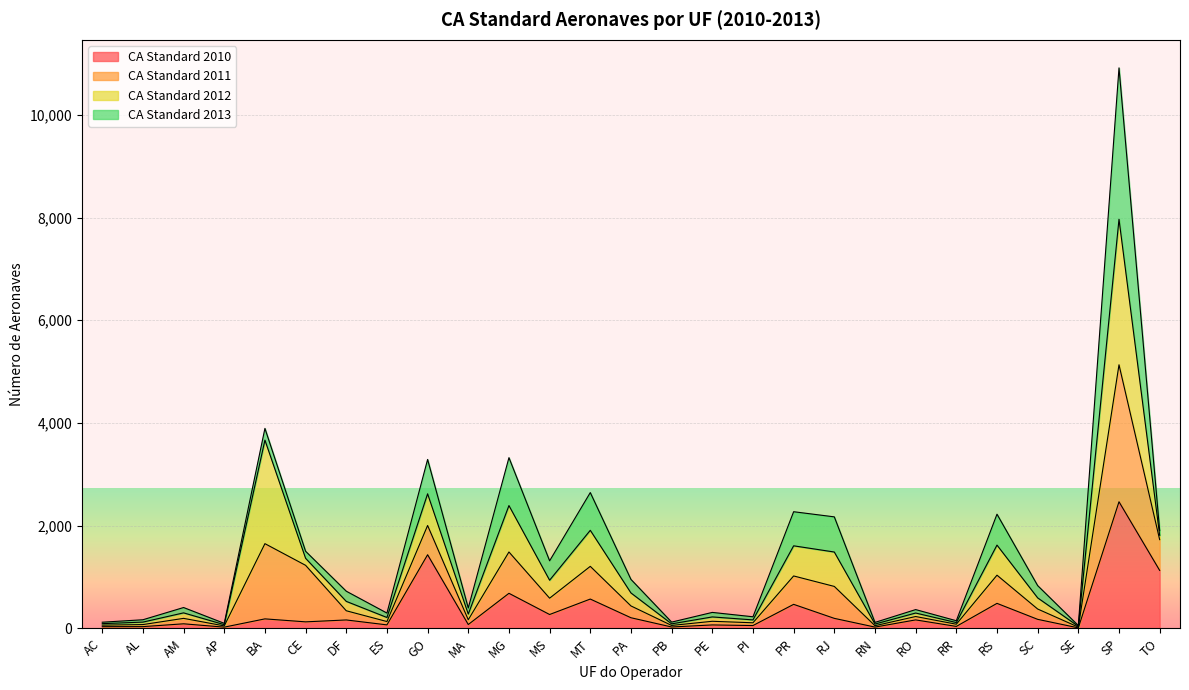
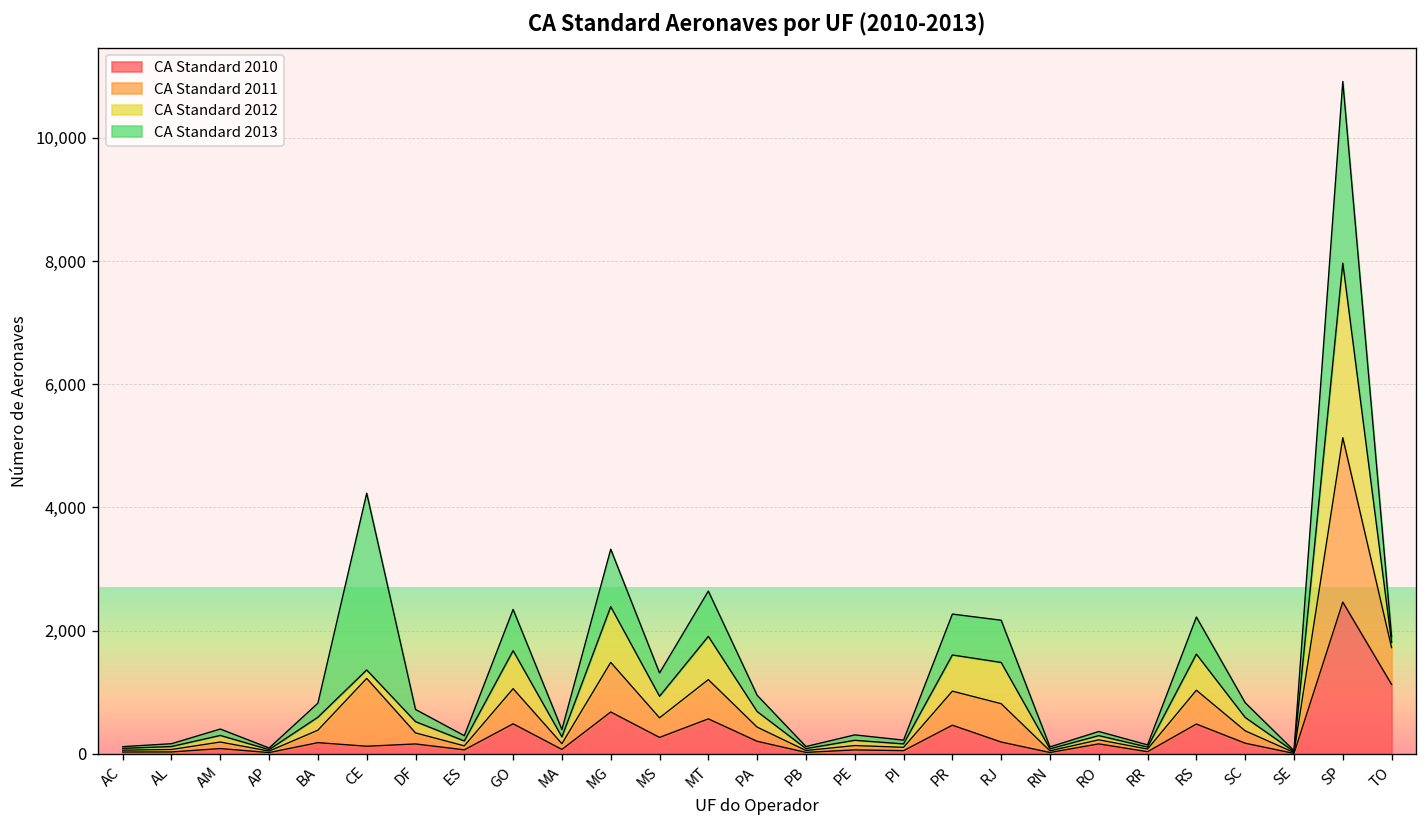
  {
    "CA Standard 2010": {
      "AM": "100",
      "BA": "200",
      "CE": "100",
      "DF": "200",
      "ES": "100",
-     "GO": "1,400",
+     "GO": "500",
      "MA": "100",
      "MG": "700",
      "MS": "300",
      "MT": "600",
      "PA": "200",
      "PE": "100",
      "PI": "100",
      "PR": "500",
      "RJ": "200",
      "RO": "200",
      "RS": "500",
      "SC": "200",
      "SP": "2,500",
      "TO": "1,100"
    },
    "CA Standard 2011": {
      "AM": "100",
-     "BA": "1,500",
+     "BA": "200",
      "CE": "1,100",
      "DF": "200",
      "ES": "100",
      "GO": "600",
      "MA": "100",
      "MG": "800",
      "MS": "300",
      "MT": "600",
      "PA": "200",
      "PE": "100",
      "PI": "100",
      "PR": "600",
      "RJ": "600",
      "RO": "100",
      "RS": "500",
      "SC": "200",
      "SP": "2,700",
      "TO": "600"
    },
    "CA Standard 2012": {
      "AM": "100",
-     "BA": "2,000",
+     "BA": "200",
      "CE": "100",
      "DF": "200",
      "ES": "100",
      "GO": "600",
      "MA": "100",
      "MG": "900",
      "MS": "400",
      "MT": "700",
      "PA": "300",
      "PE": "100",
      "PI": "100",
      "PR": "600",
      "RJ": "700",
      "RO": "100",
      "RS": "600",
      "SC": "200",
      "SP": "2,800",
      "TO": "100"
    },
    "CA Standard 2013": {
      "AM": "100",
      "BA": "200",
-     "CE": "100",
+     "CE": "2,900",
      "DF": "200",
      "ES": "100",
      "GO": "700",
      "MA": "100",
      "MG": "900",
      "MS": "400",
      "MT": "700",
      "PA": "300",
      "PE": "100",
      "PI": "100",
      "PR": "700",
      "RJ": "700",
      "RO": "100",
      "RS": "600",
      "SC": "200",
      "SP": "2,900",
      "TO": "100"
    }
  }
